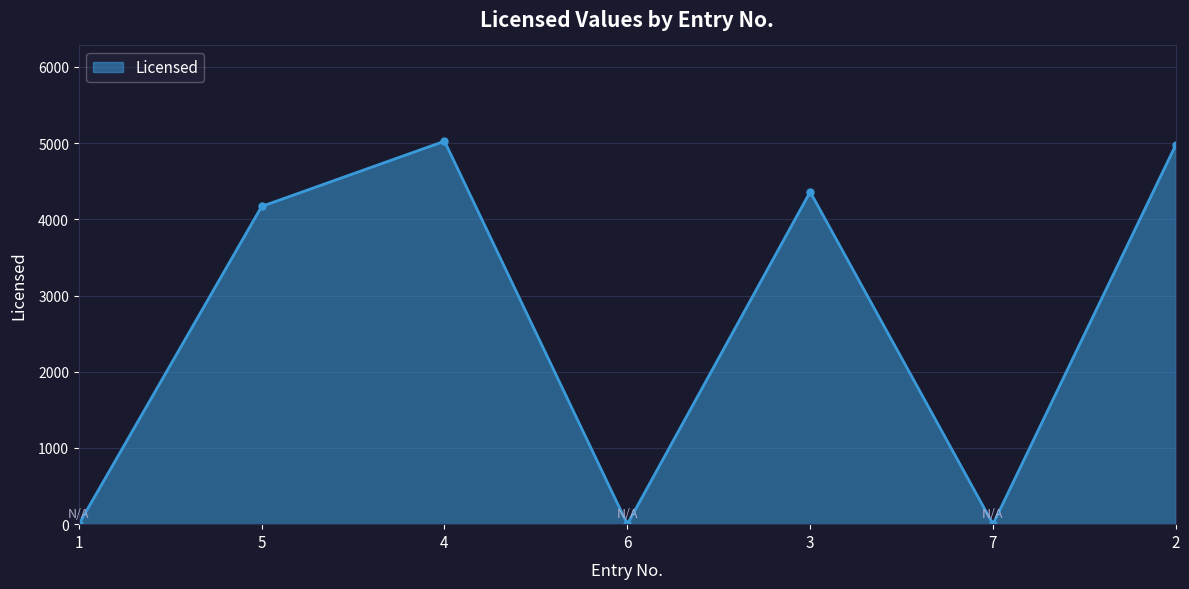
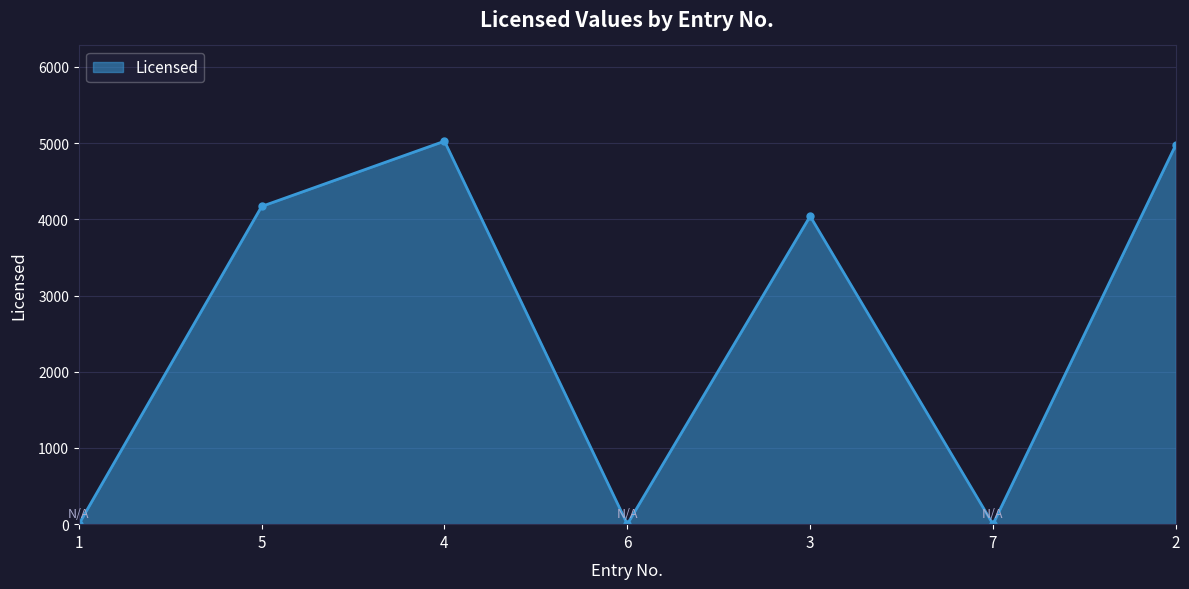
  {
    "1": 0,
    "5": 4200,
    "4": 5000,
    "6": 0,
-   "3": 4400,
+   "3": 4000,
    "7": 0,
    "2": 5000
  }
